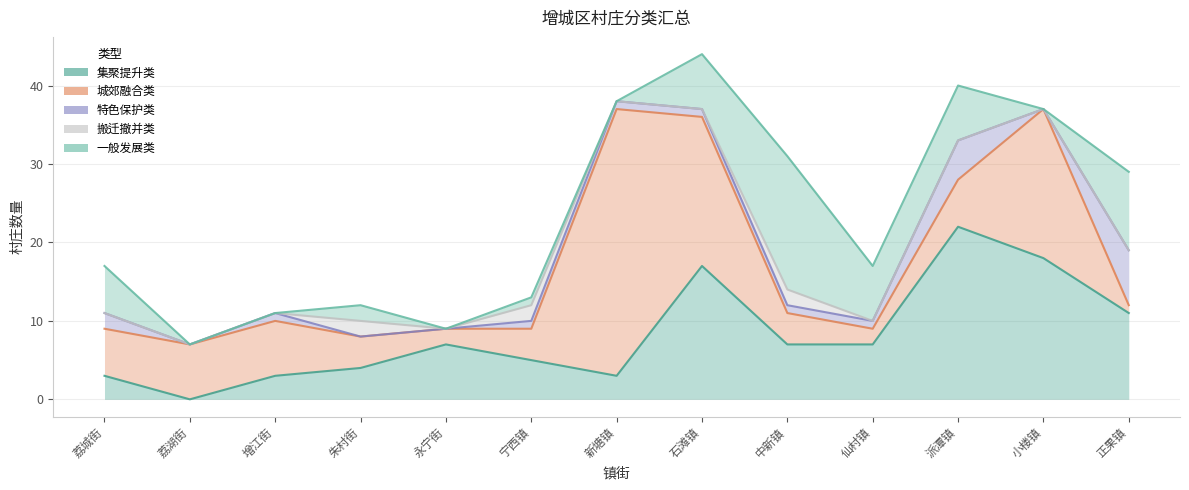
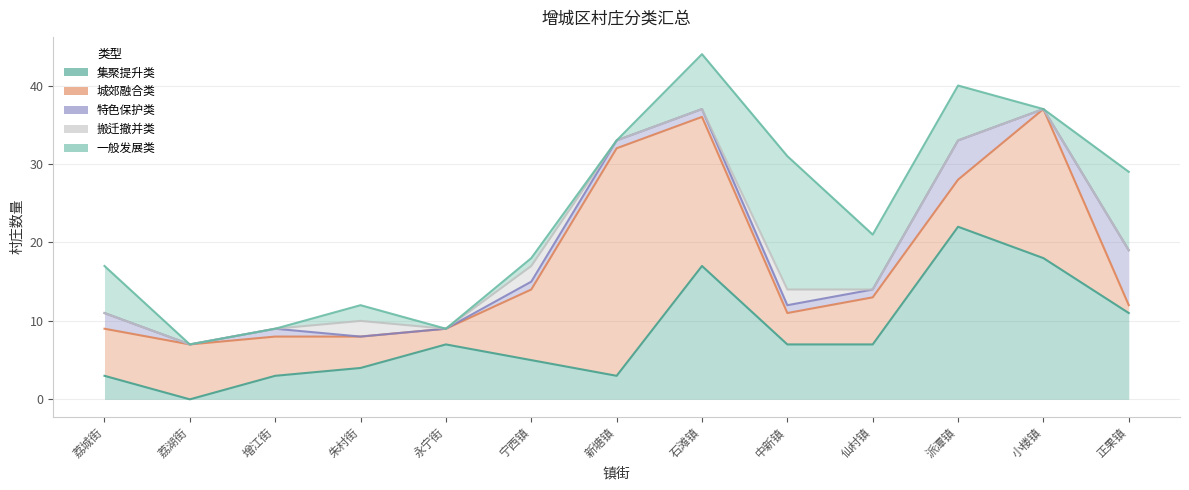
  {
    "城郊融合类": {
      "荔城街": 6,
-     "增江街": 7,
-     "宁西镇": 4,
-     "新塘镇": 34,
+     "增江街": 5,
+     "宁西镇": 9,
+     "新塘镇": 29,
      "石滩镇": 19,
      "中新镇": 4,
-     "仙村镇": 2,
+     "仙村镇": 6,
      "派潭镇": 6,
      "正果镇": 1
    }
  }
